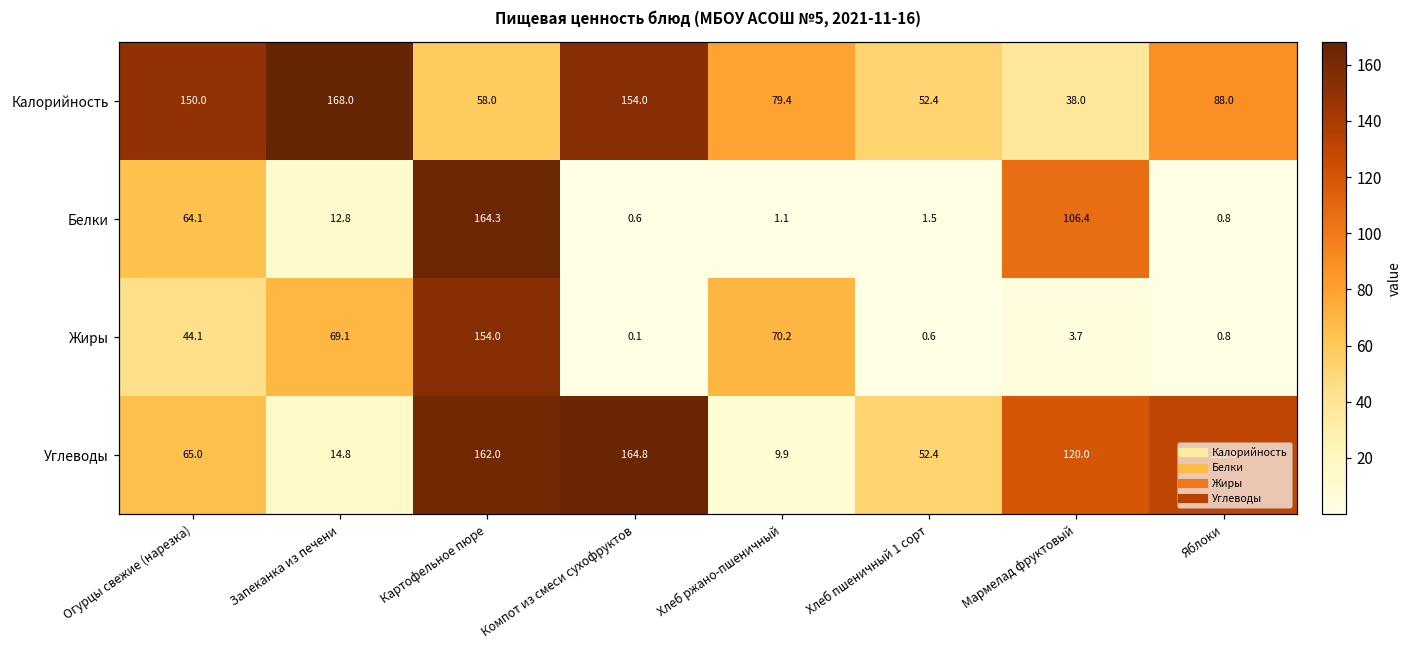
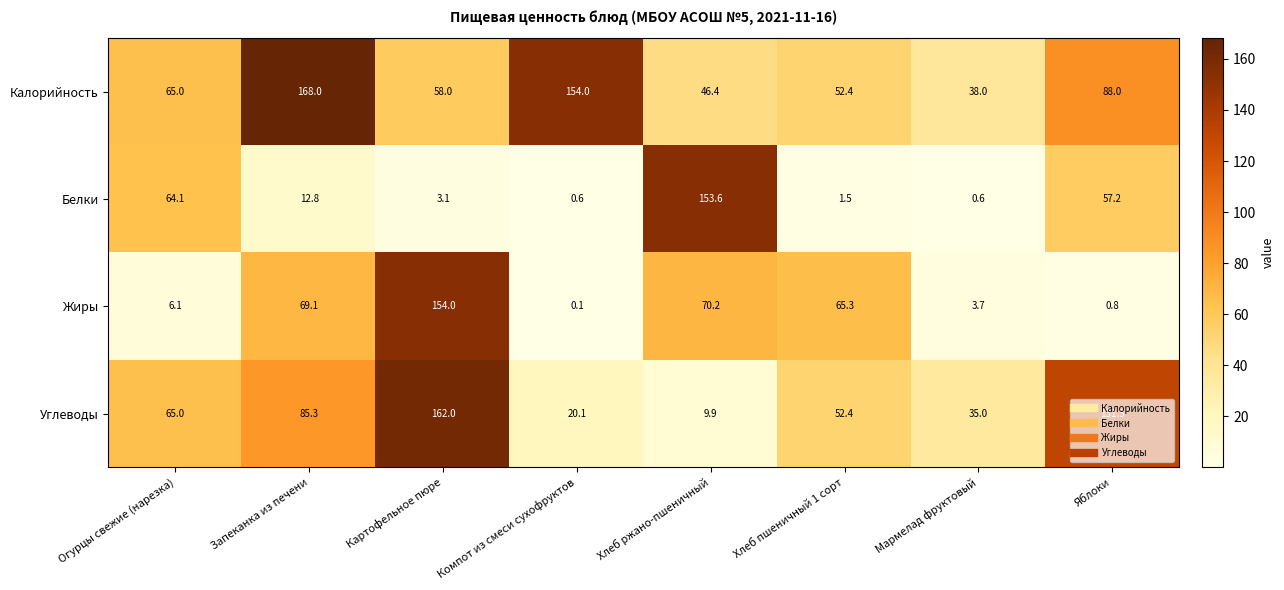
  {
    "Калорийность": {
-     "Огурцы свежие (нарезка)": 150.0,
+     "Огурцы свежие (нарезка)": 65.0,
      "Запеканка из печени": 168.0,
      "Картофельное пюре": 58.0,
      "Компот из смеси сухофруктов": 154.0,
-     "Хлеб ржано-пшеничный": 79.4,
+     "Хлеб ржано-пшеничный": 46.4,
      "Хлеб пшеничный 1 сорт": 52.4,
      "Мармелад фруктовый": 38.0,
      "Яблоки": 88.0
    },
    "Белки": {
      "Огурцы свежие (нарезка)": 64.1,
      "Запеканка из печени": 12.8,
-     "Картофельное пюре": 164.3,
+     "Картофельное пюре": 3.1,
      "Компот из смеси сухофруктов": 0.6,
-     "Хлеб ржано-пшеничный": 1.1,
+     "Хлеб ржано-пшеничный": 153.6,
      "Хлеб пшеничный 1 сорт": 1.5,
-     "Мармелад фруктовый": 106.4,
-     "Яблоки": 0.8
+     "Мармелад фруктовый": 0.6,
+     "Яблоки": 57.2
    },
    "Жиры": {
-     "Огурцы свежие (нарезка)": 44.1,
+     "Огурцы свежие (нарезка)": 6.1,
      "Запеканка из печени": 69.1,
      "Картофельное пюре": 154.0,
      "Компот из смеси сухофруктов": 0.1,
      "Хлеб ржано-пшеничный": 70.2,
-     "Хлеб пшеничный 1 сорт": 0.6,
+     "Хлеб пшеничный 1 сорт": 65.3,
      "Мармелад фруктовый": 3.7,
      "Яблоки": 0.8
    },
    "Углеводы": {
      "Огурцы свежие (нарезка)": 65.0,
-     "Запеканка из печени": 14.8,
+     "Запеканка из печени": 85.3,
      "Картофельное пюре": 162.0,
-     "Компот из смеси сухофруктов": 164.8,
+     "Компот из смеси сухофруктов": 20.1,
      "Хлеб ржано-пшеничный": 9.9,
      "Хлеб пшеничный 1 сорт": 52.4,
-     "Мармелад фруктовый": 120.0
+     "Мармелад фруктовый": 35.0
    }
  }
